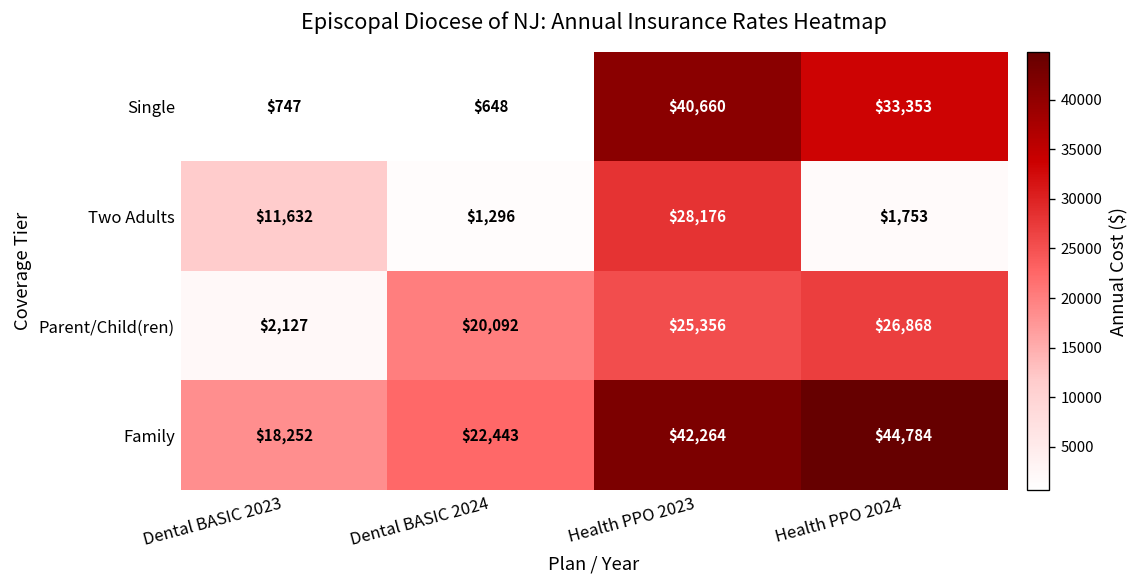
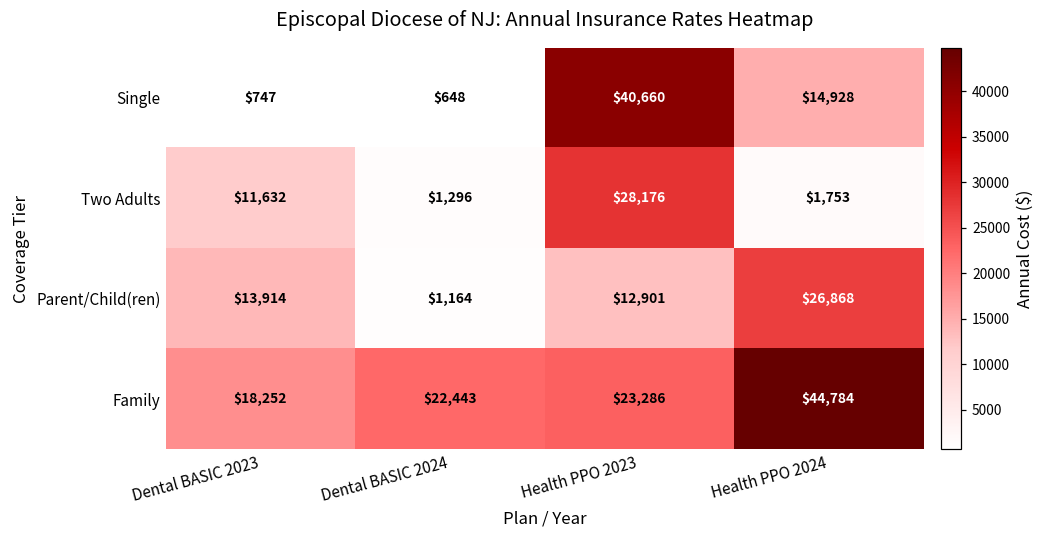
  {
    "Single": {
      "Dental BASIC 2023": "$747",
      "Dental BASIC 2024": "$648",
      "Health PPO 2023": "$40,660",
-     "Health PPO 2024": "$33,353"
+     "Health PPO 2024": "$14,928"
    },
    "Two Adults": {
      "Dental BASIC 2023": "$11,632",
      "Dental BASIC 2024": "$1,296",
      "Health PPO 2023": "$28,176",
      "Health PPO 2024": "$1,753"
    },
    "Parent/Child(ren)": {
-     "Dental BASIC 2023": "$2,127",
-     "Dental BASIC 2024": "$20,092",
-     "Health PPO 2023": "$25,356",
+     "Dental BASIC 2023": "$13,914",
+     "Dental BASIC 2024": "$1,164",
+     "Health PPO 2023": "$12,901",
      "Health PPO 2024": "$26,868"
    },
    "Family": {
      "Dental BASIC 2023": "$18,252",
      "Dental BASIC 2024": "$22,443",
-     "Health PPO 2023": "$42,264",
+     "Health PPO 2023": "$23,286",
      "Health PPO 2024": "$44,784"
    }
  }
